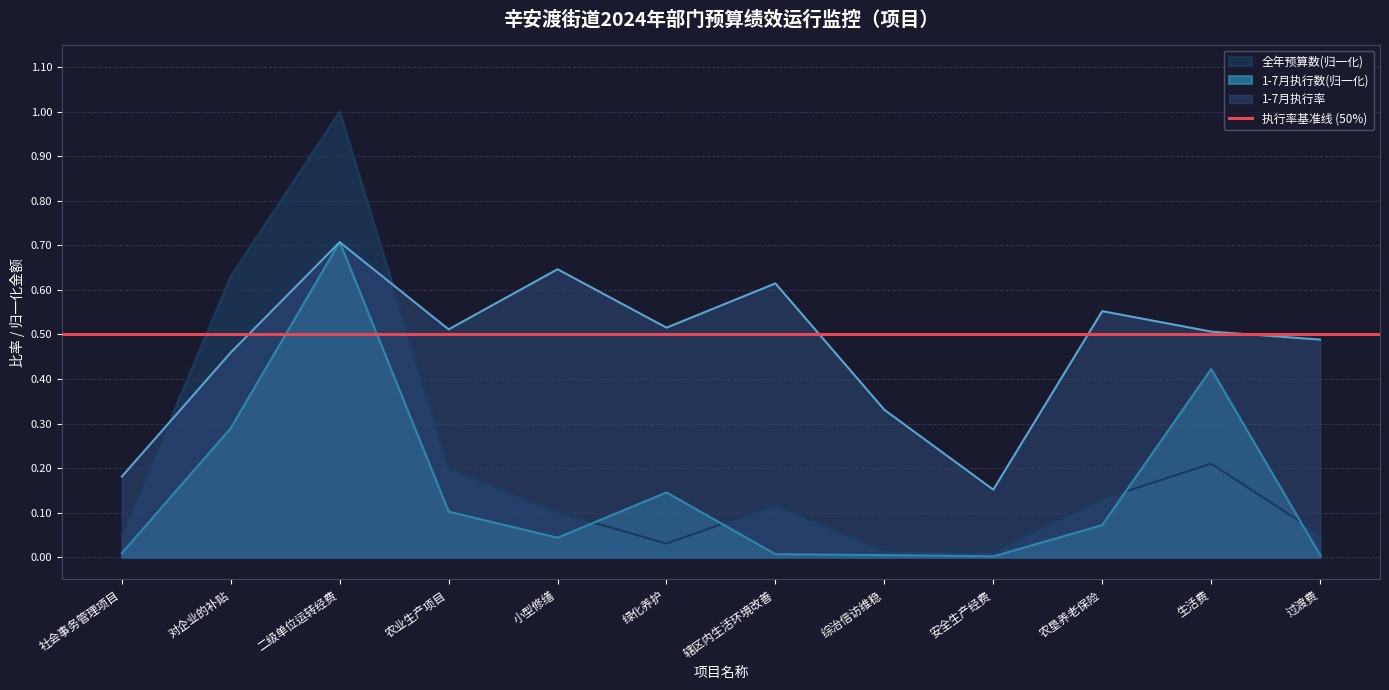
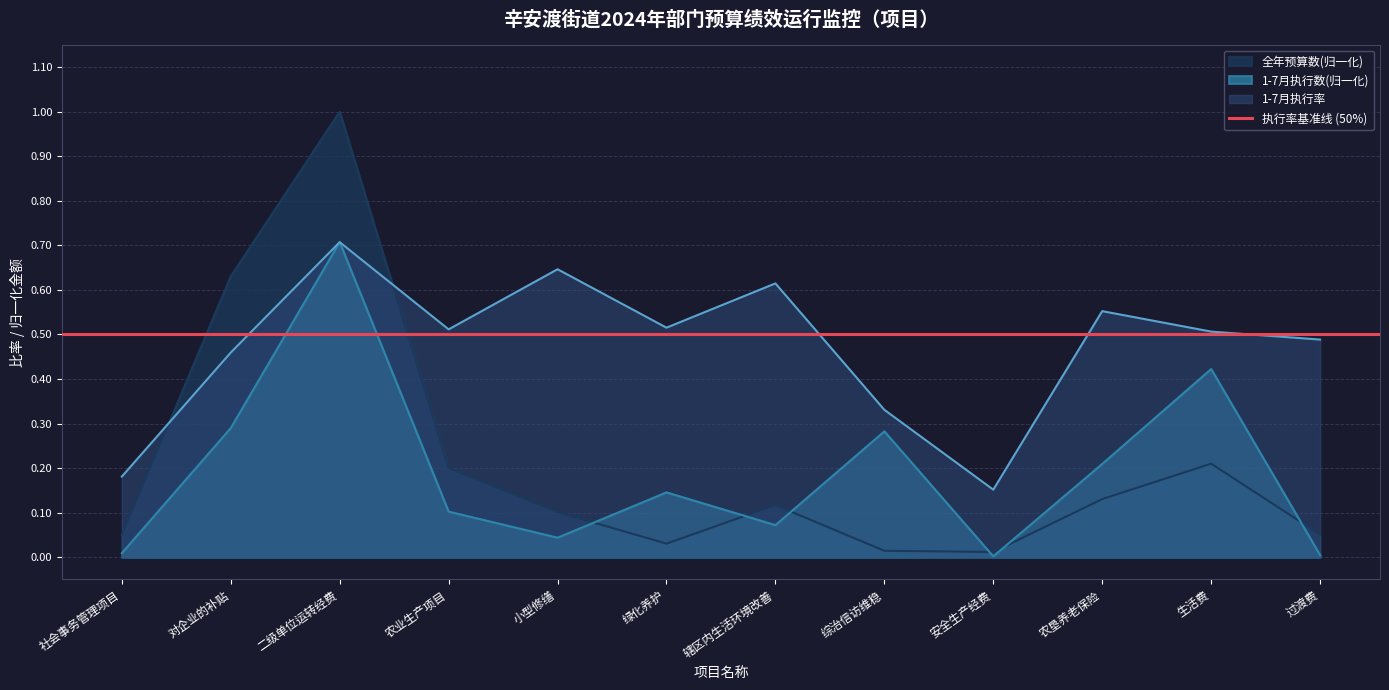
  {
    "1-7月执行数(归一化)": {
      "社会事务管理项目": 0.01,
      "对企业的补贴": 0.29,
      "农业生产项目": 0.10,
      "小型修缮": 0.04,
      "绿化养护": 0.15,
-     "辖区内生活环境改善": 0.01,
-     "综治信访维稳": 0.00,
+     "辖区内生活环境改善": 0.07,
+     "综治信访维稳": 0.28,
      "安全生产经费": 0.00,
-     "农垦养老保险": 0.07,
+     "农垦养老保险": 0.21,
      "生活费": 0.42,
      "过渡费": 0.00
    }
  }
